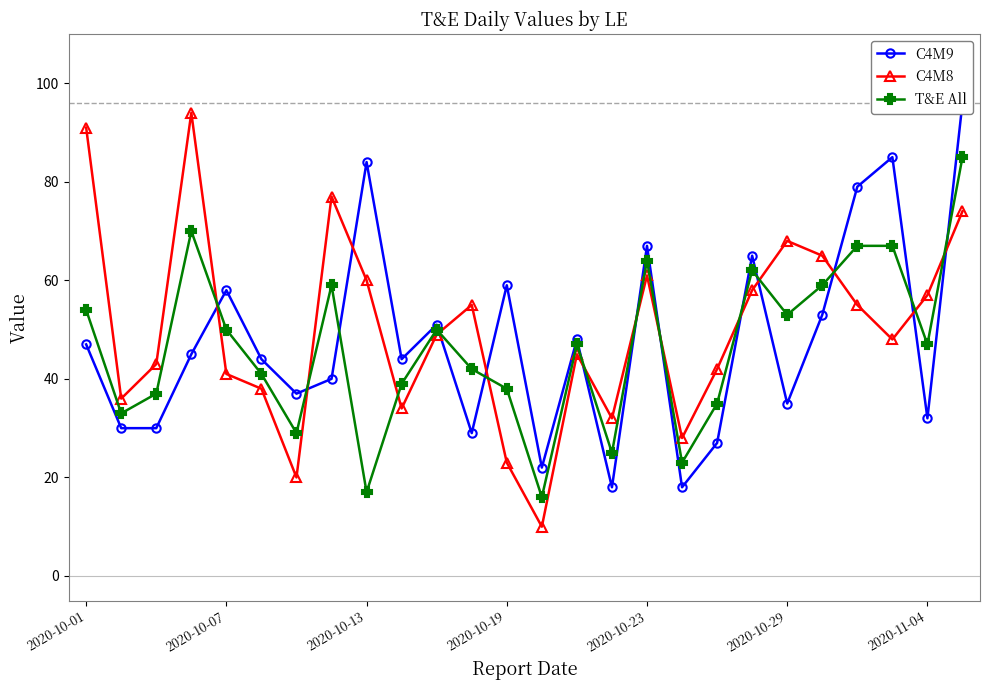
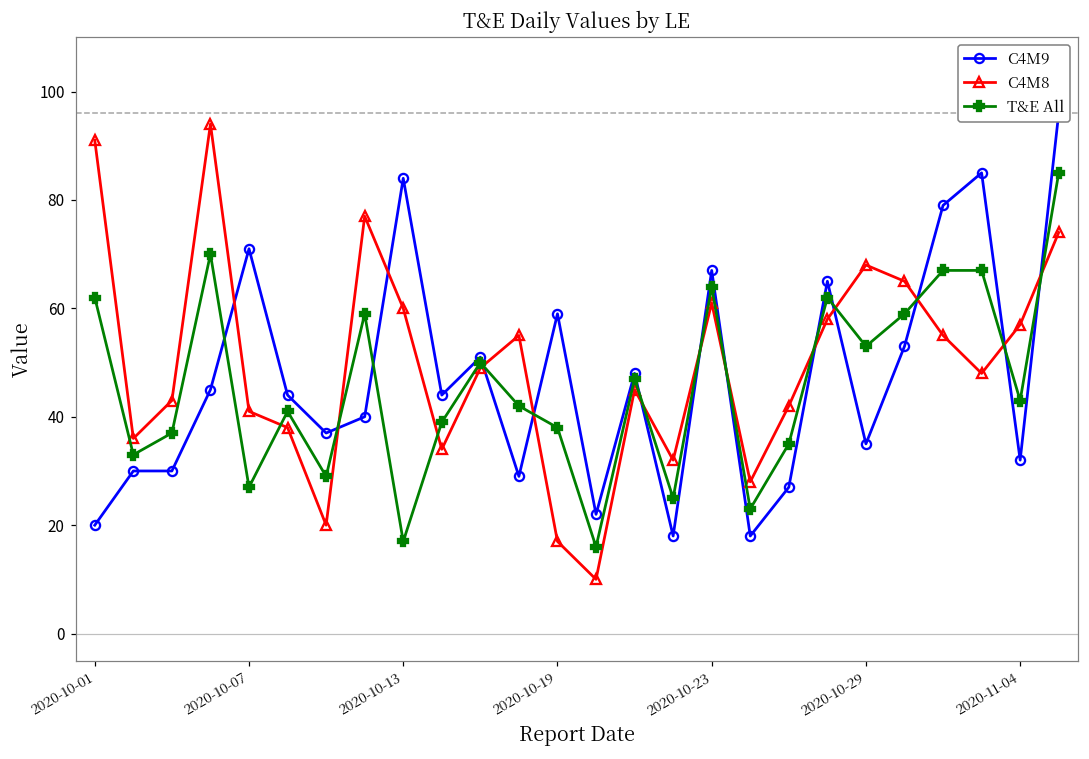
  {
    "C4M9": {
-     "2020-10-01": 47,
-     "2020-10-07": 58,
+     "2020-10-01": 20,
+     "2020-10-07": 71,
      "2020-10-13": 84,
      "2020-10-19": 59,
      "2020-10-23": 67,
      "2020-10-29": 35,
      "2020-11-04": 32
    },
    "C4M8": {
      "2020-10-01": 91,
      "2020-10-07": 41,
      "2020-10-13": 60,
-     "2020-10-19": 23,
+     "2020-10-19": 17,
      "2020-10-23": 61,
      "2020-10-29": 68,
      "2020-11-04": 57
    },
    "T&E All": {
-     "2020-10-01": 54,
-     "2020-10-07": 50,
+     "2020-10-01": 62,
+     "2020-10-07": 27,
      "2020-10-13": 17,
      "2020-10-19": 38,
      "2020-10-23": 64,
      "2020-10-29": 53,
-     "2020-11-04": 47
+     "2020-11-04": 43
    }
  }
